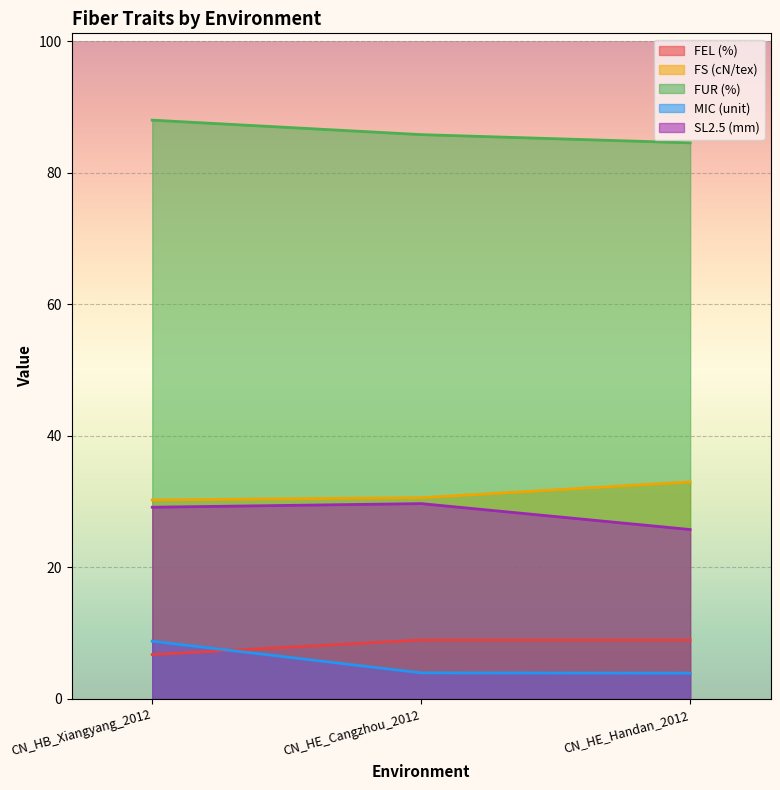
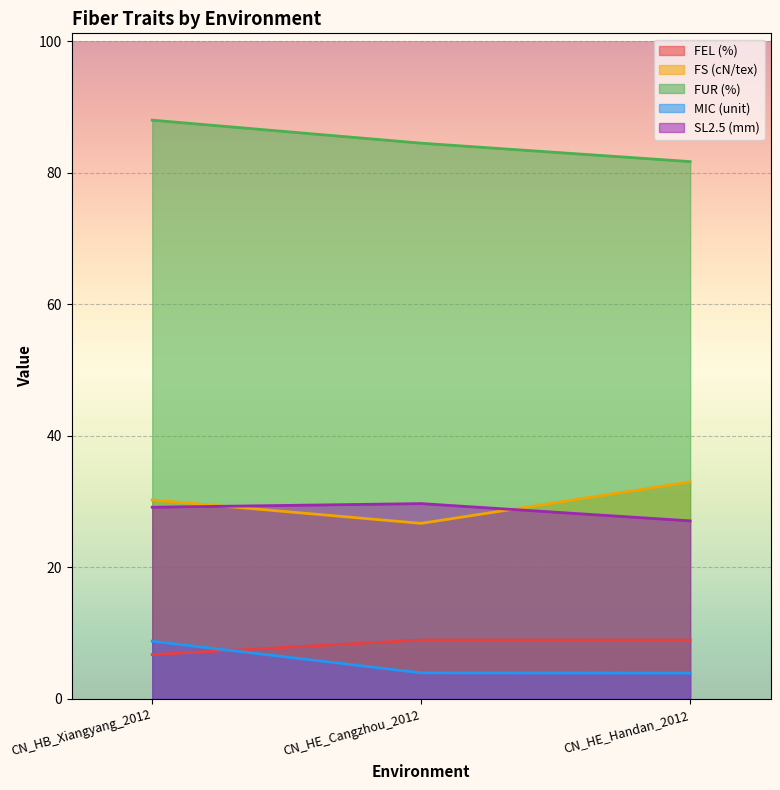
  {
    "FEL (%)": {
      "CN_HB_Xiangyang_2012": 7,
      "CN_HE_Cangzhou_2012": 9,
      "CN_HE_Handan_2012": 9
    },
    "FS (cN/tex)": {
      "CN_HB_Xiangyang_2012": 30,
-     "CN_HE_Cangzhou_2012": 31,
+     "CN_HE_Cangzhou_2012": 27,
      "CN_HE_Handan_2012": 33
    },
    "FUR (%)": {
      "CN_HB_Xiangyang_2012": 88,
-     "CN_HE_Cangzhou_2012": 86,
-     "CN_HE_Handan_2012": 85
+     "CN_HE_Cangzhou_2012": 85,
+     "CN_HE_Handan_2012": 82
    },
    "MIC (unit)": {
      "CN_HB_Xiangyang_2012": 9,
      "CN_HE_Cangzhou_2012": 4,
      "CN_HE_Handan_2012": 4
    },
    "SL2.5 (mm)": {
      "CN_HB_Xiangyang_2012": 29,
      "CN_HE_Cangzhou_2012": 30,
-     "CN_HE_Handan_2012": 26
+     "CN_HE_Handan_2012": 27
    }
  }
